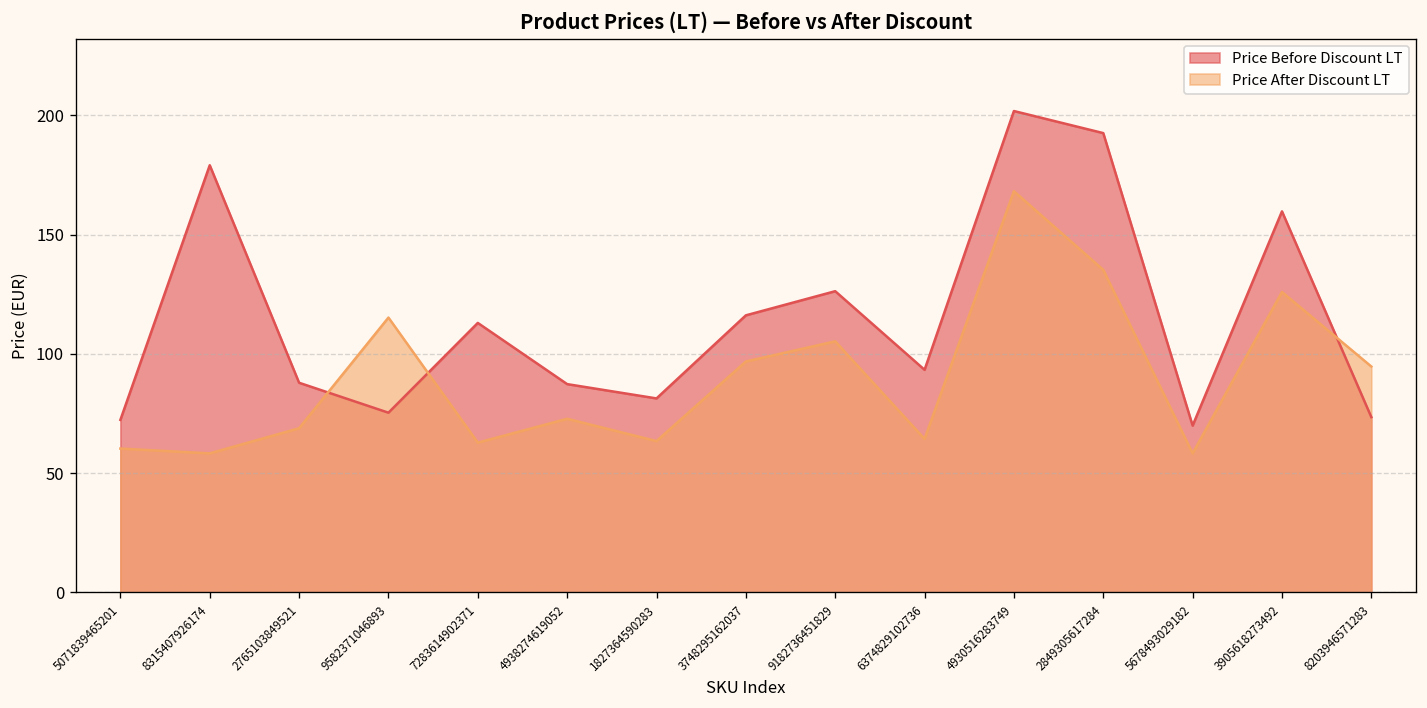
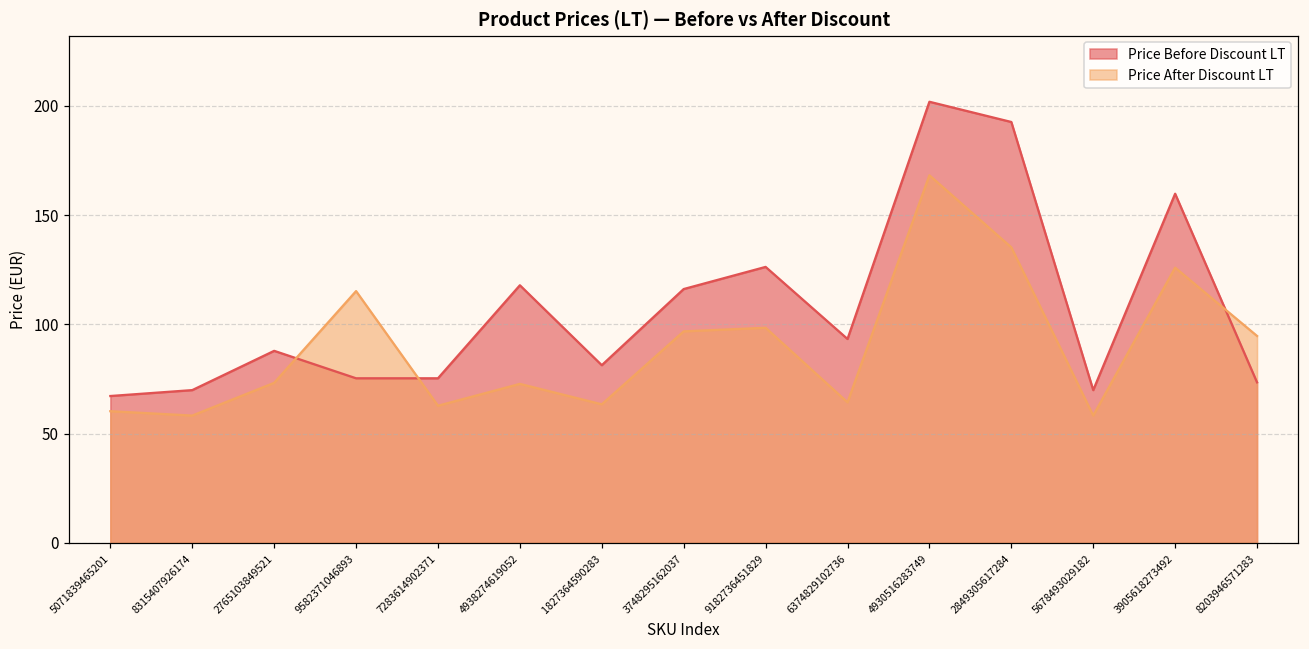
  {
    "Price Before Discount LT": {
-     "5071839465201": 72,
-     "8315407926174": 179,
+     "5071839465201": 67,
+     "8315407926174": 70,
      "2765103849521": 88,
      "9582371046893": 75,
-     "7283614902371": 113,
-     "4938274619052": 87,
+     "7283614902371": 75,
+     "4938274619052": 118,
      "1827364590283": 81,
      "3748295162037": 116,
      "9182736451829": 126,
      "6374829102736": 93,
      "4930516283749": 202,
      "2849305617284": 193,
      "5678493029182": 70,
      "3905618273492": 160,
      "8203946571283": 73
    },
    "Price After Discount LT": {
      "5071839465201": 60,
      "8315407926174": 58,
-     "2765103849521": 69,
+     "2765103849521": 73,
      "9582371046893": 115,
      "7283614902371": 63,
      "4938274619052": 73,
      "1827364590283": 63,
      "3748295162037": 97,
-     "9182736451829": 105,
+     "9182736451829": 98,
      "6374829102736": 64,
      "4930516283749": 168,
      "2849305617284": 135,
      "5678493029182": 58,
      "3905618273492": 126,
      "8203946571283": 95
    }
  }
